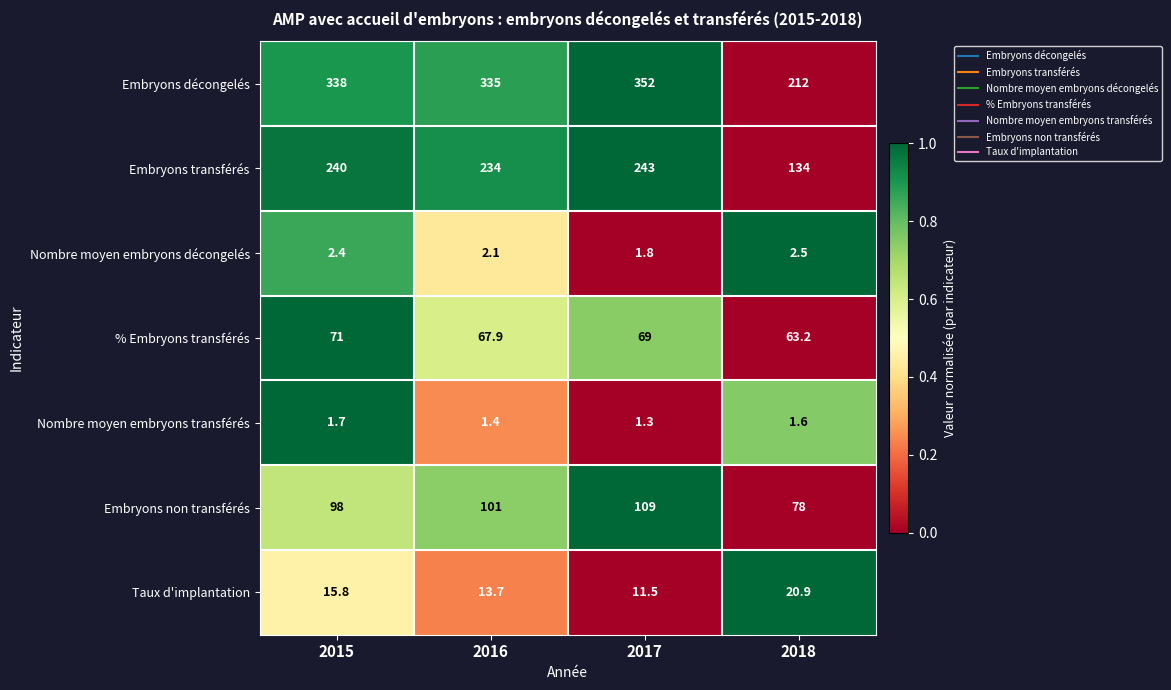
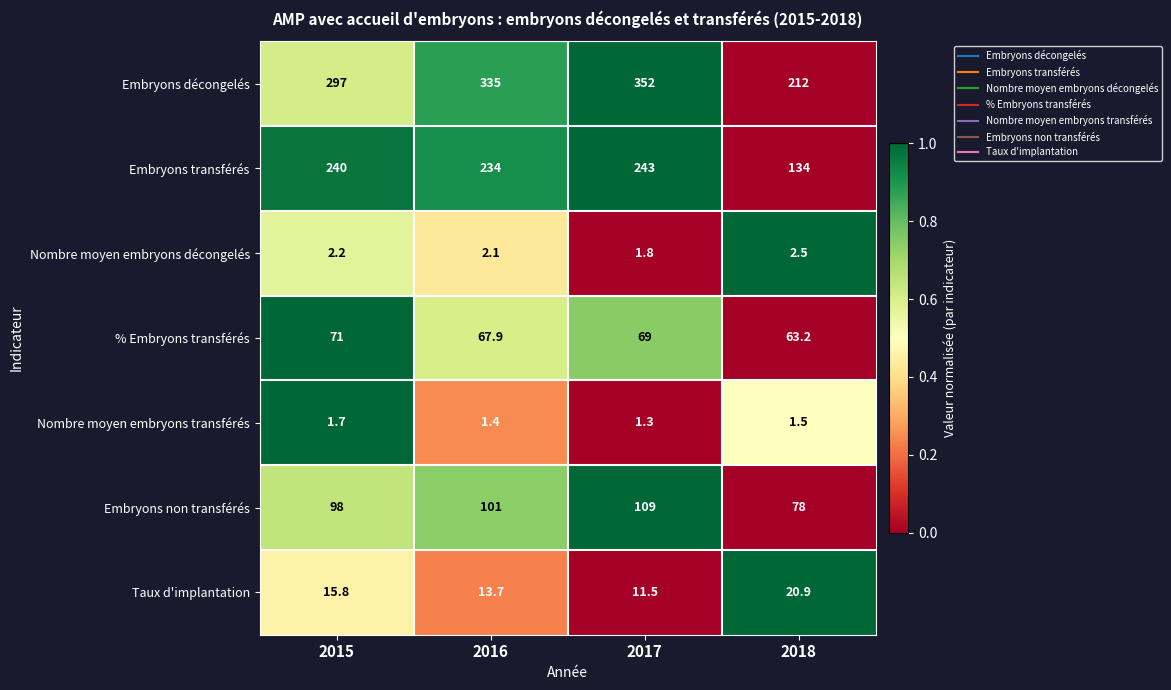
  {
    "Embryons décongelés": {
-     "2015": 338,
+     "2015": 297,
      "2016": 335,
      "2017": 352,
      "2018": 212
    },
    "Embryons transférés": {
      "2015": 240,
      "2016": 234,
      "2017": 243,
      "2018": 134
    },
    "Nombre moyen embryons décongelés": {
-     "2015": 2.4,
+     "2015": 2.2,
      "2016": 2.1,
      "2017": 1.8,
      "2018": 2.5
    },
    "% Embryons transférés": {
      "2015": 71,
      "2016": 67.9,
      "2017": 69,
      "2018": 63.2
    },
    "Nombre moyen embryons transférés": {
      "2015": 1.7,
      "2016": 1.4,
      "2017": 1.3,
-     "2018": 1.6
+     "2018": 1.5
    },
    "Embryons non transférés": {
      "2015": 98,
      "2016": 101,
      "2017": 109,
      "2018": 78
    },
    "Taux d'implantation": {
      "2015": 15.8,
      "2016": 13.7,
      "2017": 11.5,
      "2018": 20.9
    }
  }
